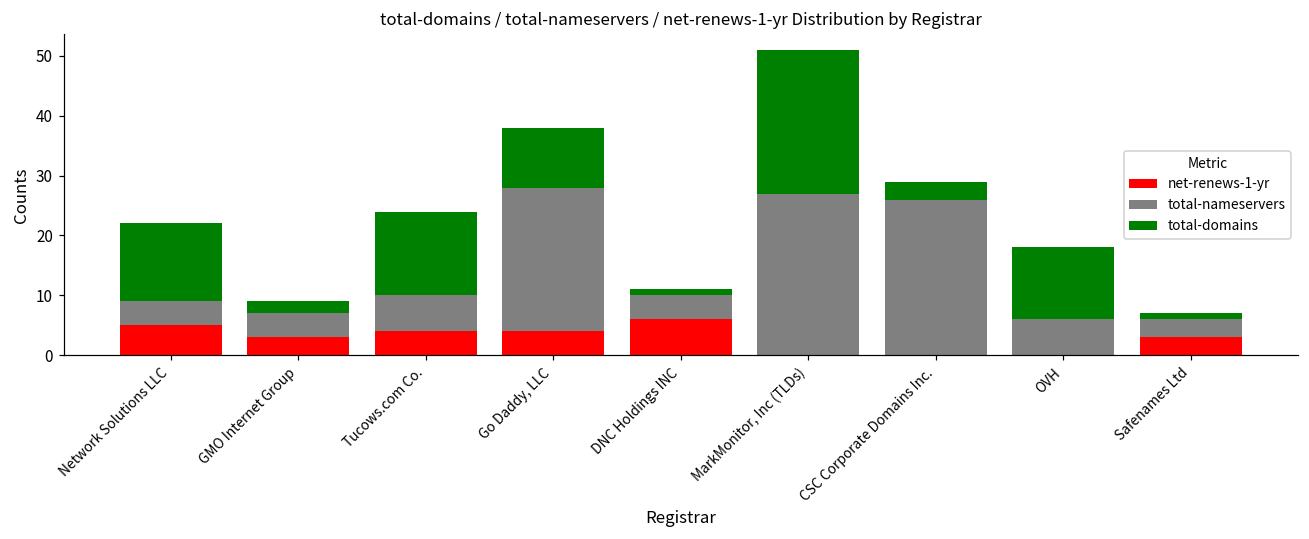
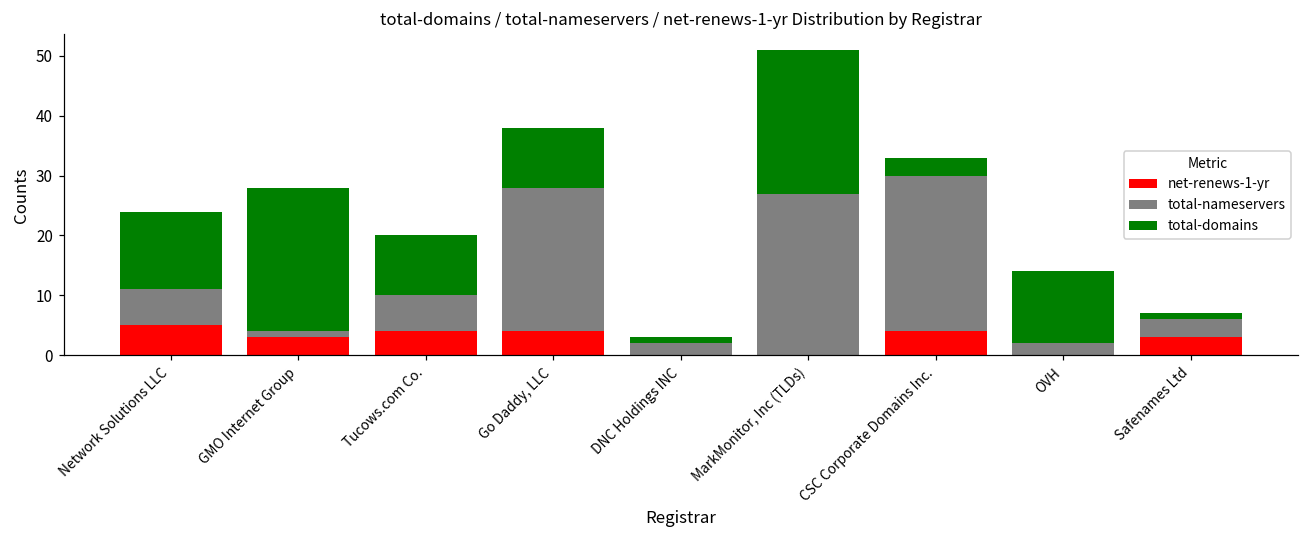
  {
    "net-renews-1-yr": {
      "Network Solutions LLC": 5,
      "GMO Internet Group": 3,
      "Tucows.com Co.": 4,
      "Go Daddy, LLC": 4,
-     "DNC Holdings INC": 6,
+     "DNC Holdings INC": 0,
      "MarkMonitor, Inc (TLDs)": 0,
-     "CSC Corporate Domains Inc.": 0,
+     "CSC Corporate Domains Inc.": 4,
      "OVH": 0,
      "Safenames Ltd": 3
    },
    "total-nameservers": {
-     "Network Solutions LLC": 4,
-     "GMO Internet Group": 4,
+     "Network Solutions LLC": 6,
+     "GMO Internet Group": 1,
      "Tucows.com Co.": 6,
      "Go Daddy, LLC": 24,
-     "DNC Holdings INC": 4,
+     "DNC Holdings INC": 2,
      "MarkMonitor, Inc (TLDs)": 27,
      "CSC Corporate Domains Inc.": 26,
-     "OVH": 6,
+     "OVH": 2,
      "Safenames Ltd": 3
    },
    "total-domains": {
      "Network Solutions LLC": 13,
-     "GMO Internet Group": 2,
-     "Tucows.com Co.": 14,
+     "GMO Internet Group": 24,
+     "Tucows.com Co.": 10,
      "Go Daddy, LLC": 10,
      "DNC Holdings INC": 1,
      "MarkMonitor, Inc (TLDs)": 24,
      "CSC Corporate Domains Inc.": 3,
      "OVH": 12,
      "Safenames Ltd": 1
    }
  }
